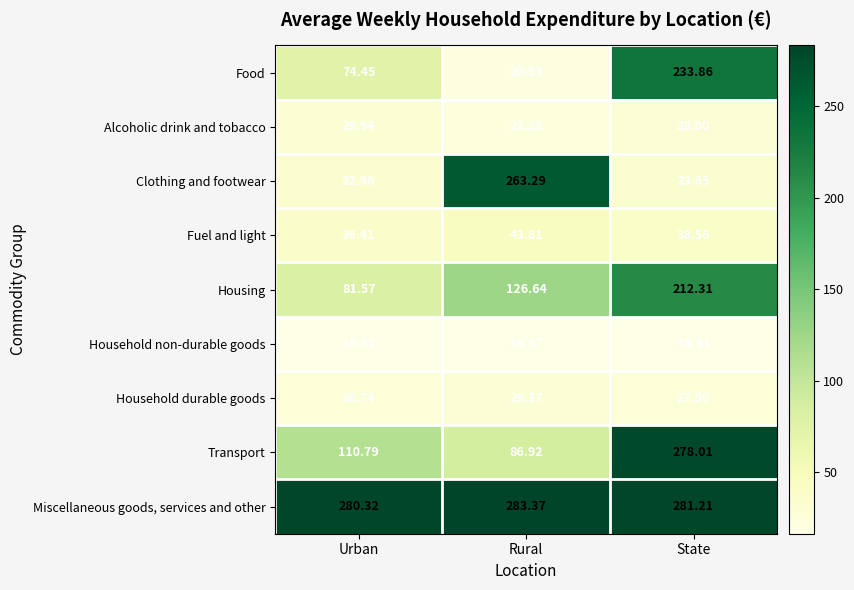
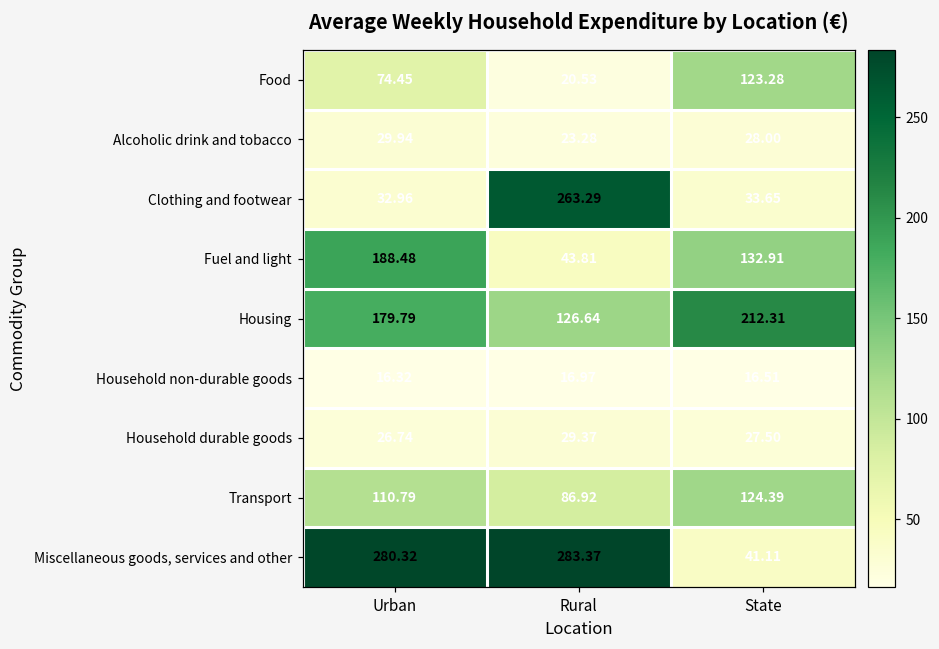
  {
    "Food": {
      "Urban": 74.45,
-     "State": 233.86
+     "State": 123.28
    },
    "Clothing and footwear": {
      "Rural": 263.29,
      "State": 33.65
    },
    "Fuel and light": {
-     "Urban": 36.41,
+     "Urban": 188.48,
      "Rural": 43.81,
-     "State": 38.56
+     "State": 132.91
    },
    "Housing": {
-     "Urban": 81.57,
+     "Urban": 179.79,
      "Rural": 126.64,
      "State": 212.31
    },
    "Transport": {
      "Urban": 110.79,
      "Rural": 86.92,
-     "State": 278.01
+     "State": 124.39
    },
    "Miscellaneous goods, services and other": {
      "Urban": 280.32,
      "Rural": 283.37,
-     "State": 281.21
+     "State": 41.11
    }
  }
